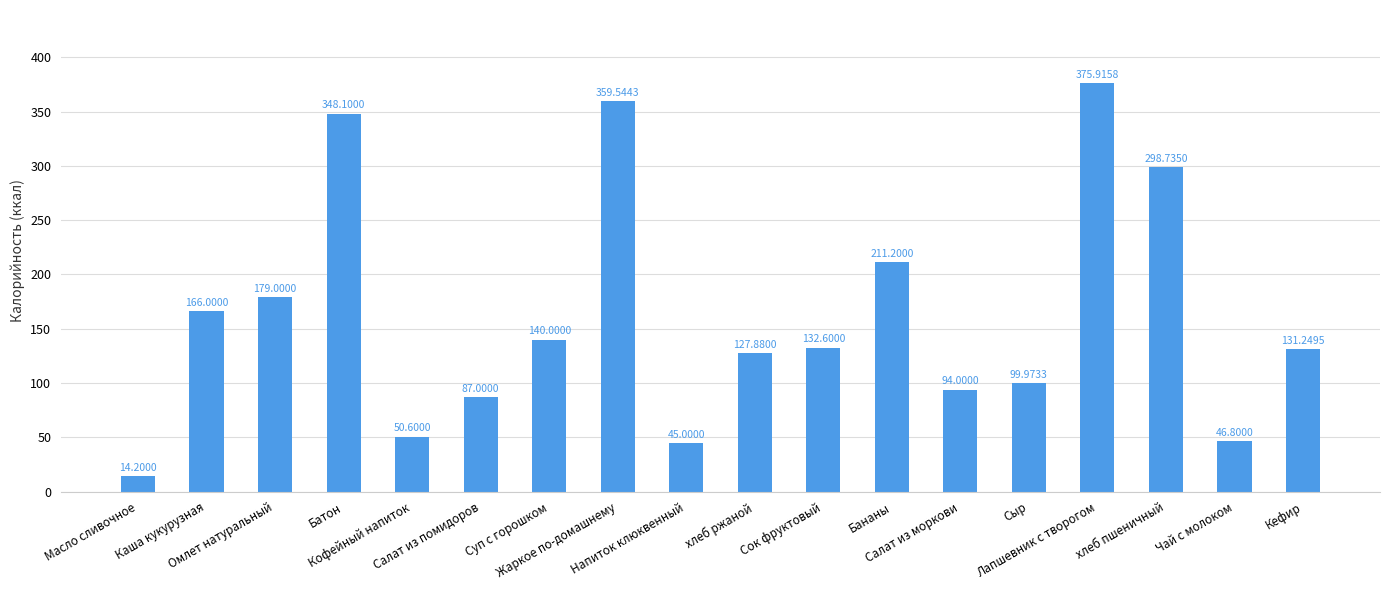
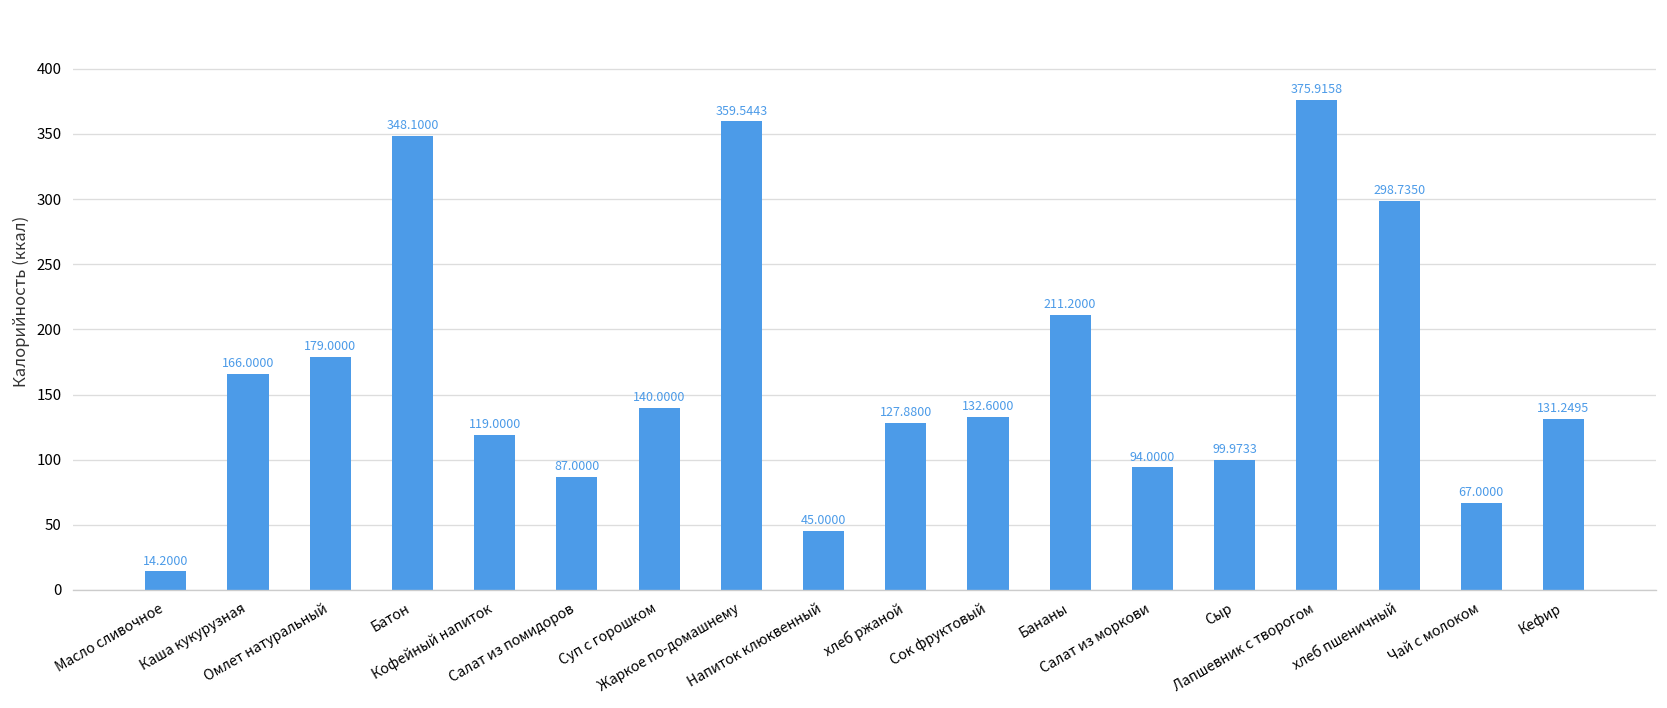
  {
    "Масло сливочное": 14.2000,
    "Каша кукурузная": 166.0000,
    "Омлет натуральный": 179.0000,
    "Батон": 348.1000,
-   "Кофейный напиток": 50.6000,
+   "Кофейный напиток": 119.0000,
    "Салат из помидоров": 87.0000,
    "Суп с горошком": 140.0000,
    "Жаркое по-домашнему": 359.5443,
    "Напиток клюквенный": 45.0000,
    "хлеб ржаной": 127.8800,
    "Сок фруктовый": 132.6000,
    "Бананы": 211.2000,
    "Салат из моркови": 94.0000,
    "Сыр": 99.9733,
    "Лапшевник с творогом": 375.9158,
    "хлеб пшеничный": 298.7350,
-   "Чай с молоком": 46.8000,
+   "Чай с молоком": 67.0000,
    "Кефир": 131.2495
  }
